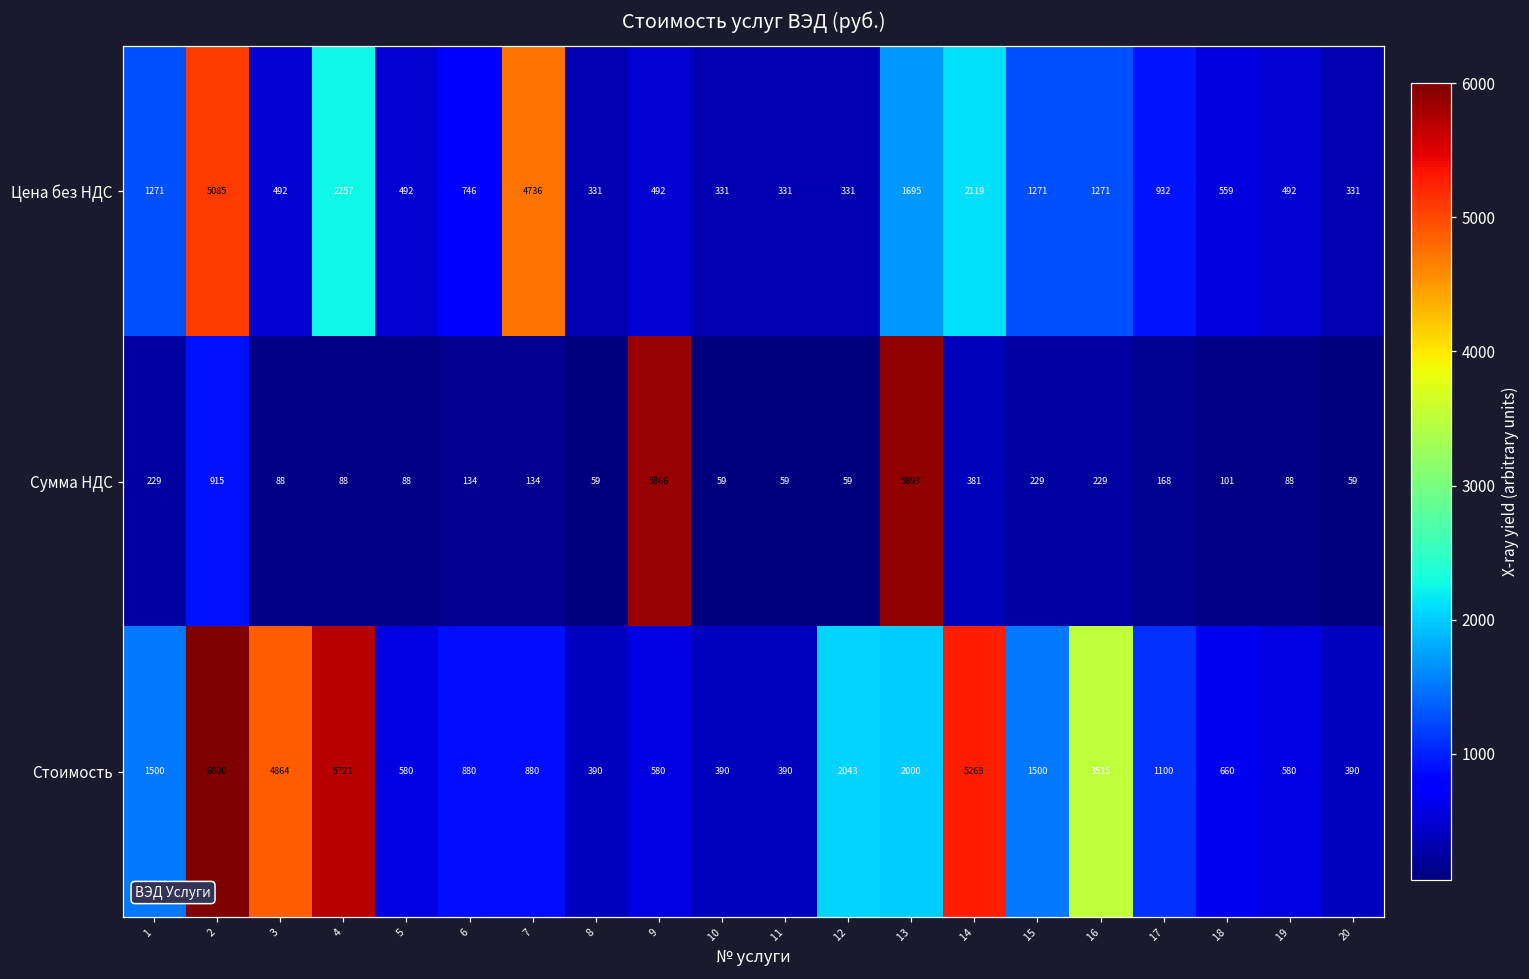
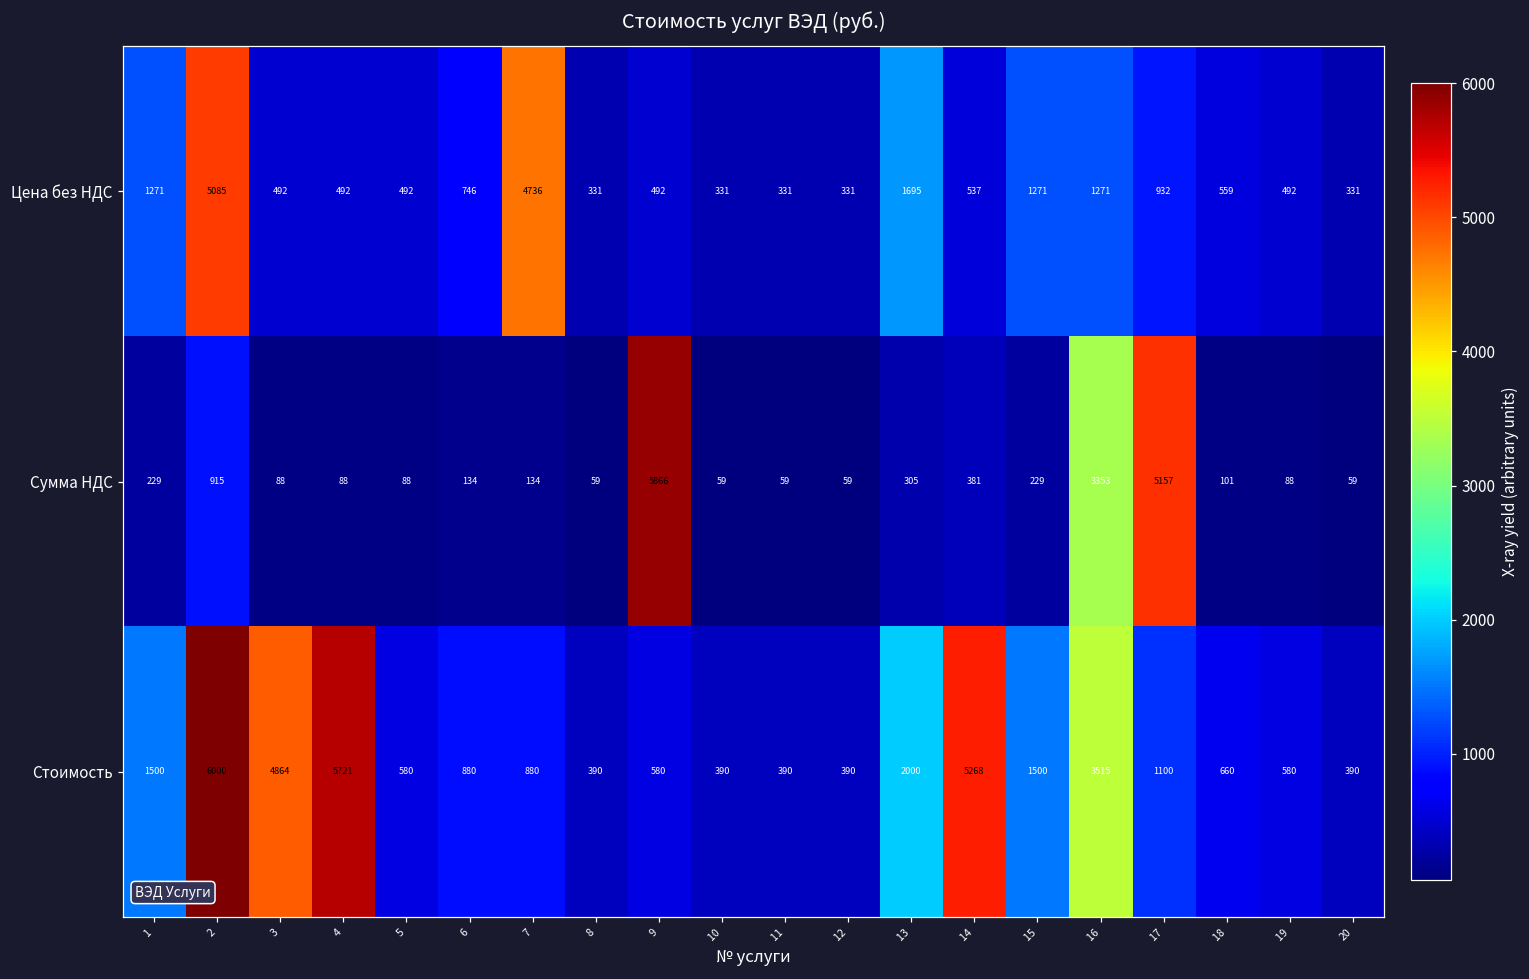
  {
    "Цена без НДС": {
      "1": 1271,
      "2": 5085,
      "3": 492,
-     "4": 2257,
+     "4": 492,
      "5": 492,
      "6": 746,
      "7": 4736,
      "8": 331,
      "9": 492,
      "10": 331,
      "11": 331,
      "12": 331,
      "13": 1695,
-     "14": 2119,
+     "14": 537,
      "15": 1271,
      "16": 1271,
      "17": 932,
      "18": 559,
      "19": 492,
      "20": 331
    },
    "Сумма НДС": {
      "1": 229,
      "2": 915,
      "3": 88,
      "4": 88,
      "5": 88,
      "6": 134,
      "7": 134,
      "8": 59,
      "9": 5866,
      "10": 59,
      "11": 59,
      "12": 59,
-     "13": 5893,
+     "13": 305,
      "14": 381,
      "15": 229,
-     "16": 229,
-     "17": 168,
+     "16": 3353,
+     "17": 5157,
      "18": 101,
      "19": 88,
      "20": 59
    },
    "Стоимость": {
      "1": 1500,
      "2": 6000,
      "3": 4864,
      "4": 5721,
      "5": 580,
      "6": 880,
      "7": 880,
      "8": 390,
      "9": 580,
      "10": 390,
      "11": 390,
-     "12": 2043,
+     "12": 390,
      "13": 2000,
      "14": 5268,
      "15": 1500,
      "16": 3515,
      "17": 1100,
      "18": 660,
      "19": 580,
      "20": 390
    }
  }
